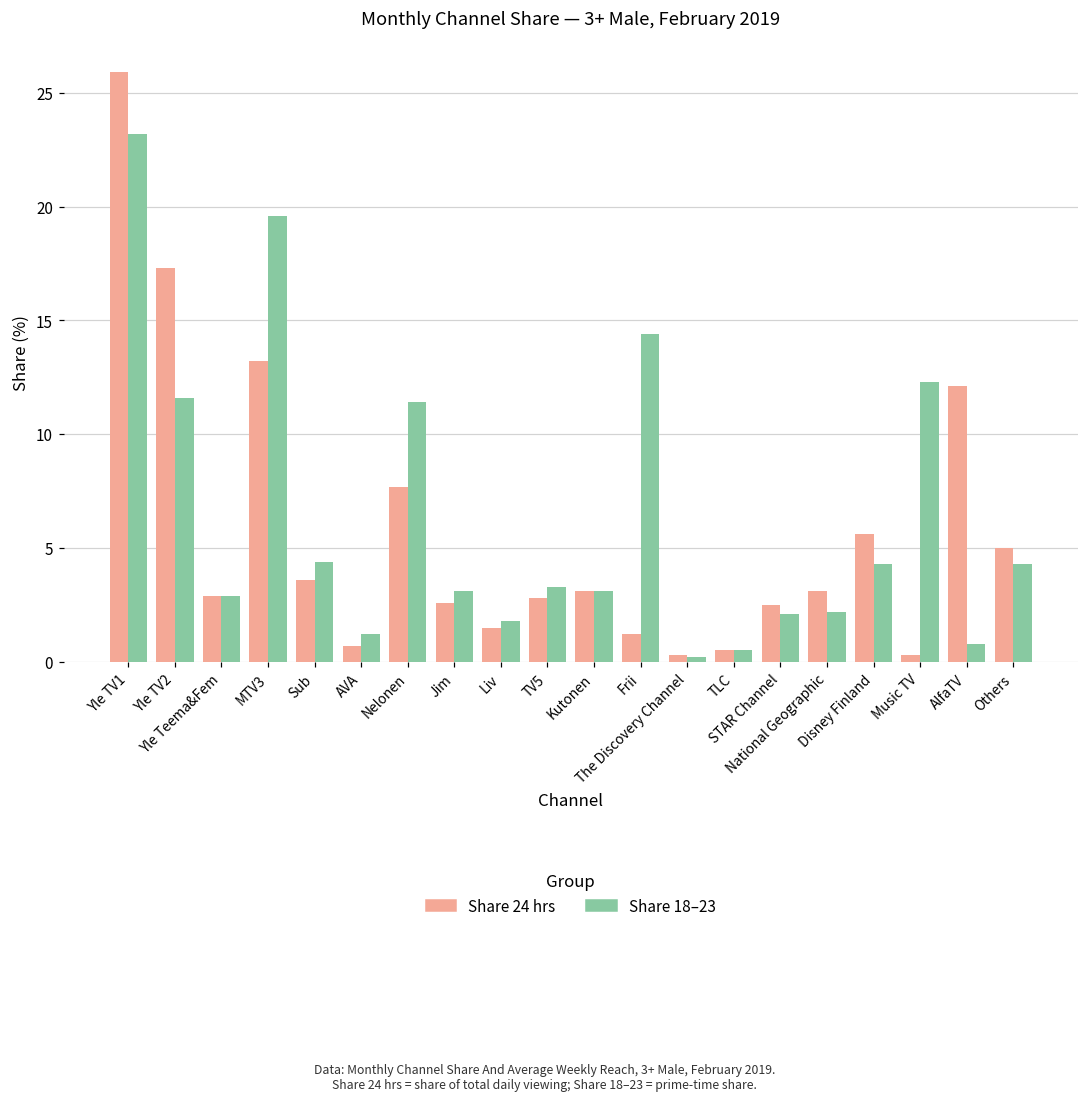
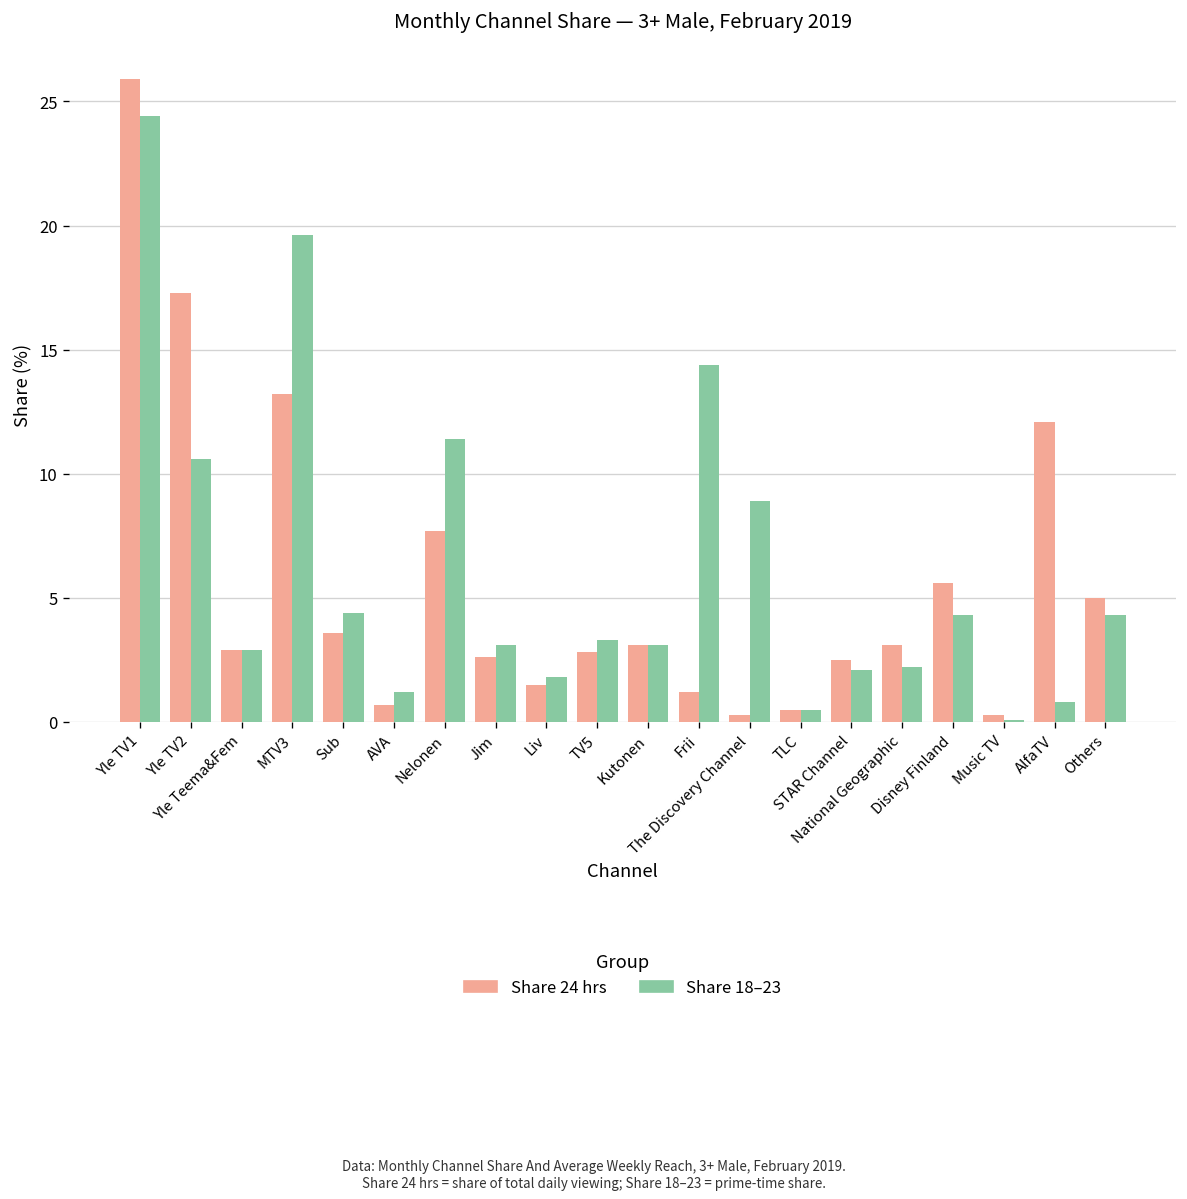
  {
    "Share 24 hrs": {
      "Yle TV1": 25.9,
      "Yle TV2": 17.3,
      "Yle Teema&Fem": 2.9,
      "MTV3": 13.2,
      "Sub": 3.6,
      "AVA": 0.7,
      "Nelonen": 7.7,
      "Jim": 2.6,
      "Liv": 1.5,
      "TV5": 2.8,
      "Kutonen": 3.1,
      "Frii": 1.2,
      "The Discovery Channel": 0.3,
      "TLC": 0.5,
      "STAR Channel": 2.5,
      "National Geographic": 3.1,
      "Disney Finland": 5.6,
      "Music TV": 0.3,
      "AlfaTV": 12.1,
      "Others": 5.0
    },
    "Share 18–23": {
-     "Yle TV1": 23.2,
-     "Yle TV2": 11.6,
+     "Yle TV1": 24.4,
+     "Yle TV2": 10.6,
      "Yle Teema&Fem": 2.9,
      "MTV3": 19.6,
      "Sub": 4.4,
      "AVA": 1.2,
      "Nelonen": 11.4,
      "Jim": 3.1,
      "Liv": 1.8,
      "TV5": 3.3,
      "Kutonen": 3.1,
      "Frii": 14.4,
-     "The Discovery Channel": 0.2,
+     "The Discovery Channel": 8.9,
      "TLC": 0.5,
      "STAR Channel": 2.1,
      "National Geographic": 2.2,
      "Disney Finland": 4.3,
-     "Music TV": 12.3,
+     "Music TV": 0.1,
      "AlfaTV": 0.8,
      "Others": 4.3
    }
  }
